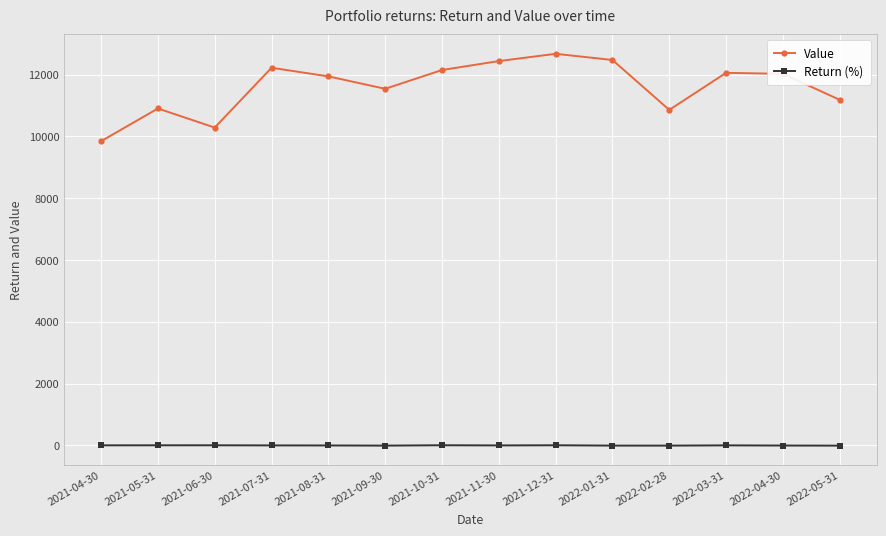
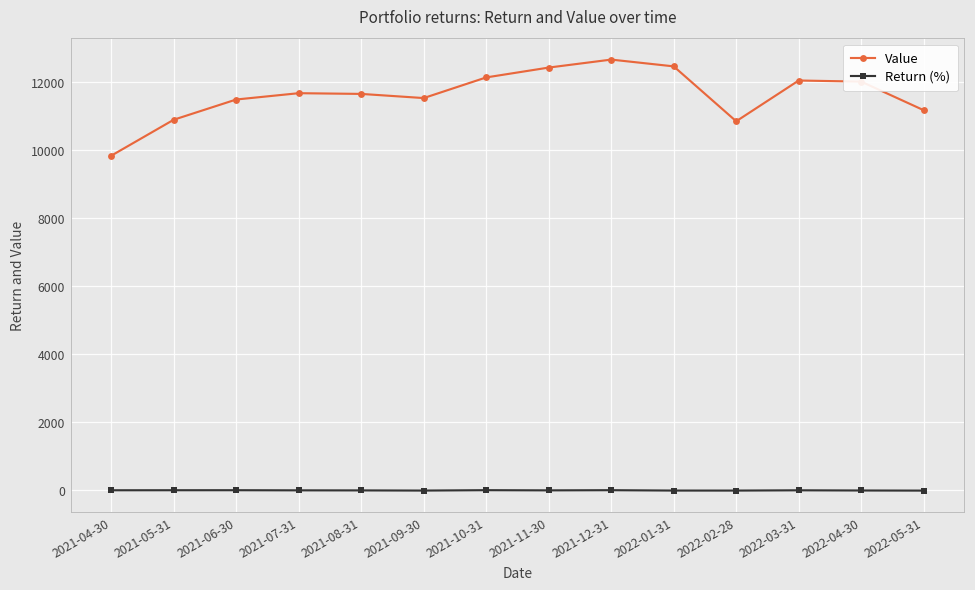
  {
    "Value": {
      "2021-04-30": 9800,
      "2021-05-31": 10900,
-     "2021-06-30": 10300,
-     "2021-07-31": 12200,
-     "2021-08-31": 11900,
+     "2021-06-30": 11500,
+     "2021-07-31": 11700,
+     "2021-08-31": 11700,
      "2021-09-30": 11500,
      "2021-10-31": 12100,
      "2021-11-30": 12400,
      "2021-12-31": 12700,
      "2022-01-31": 12500,
      "2022-02-28": 10900,
      "2022-03-31": 12100,
      "2022-05-31": 11200
    },
    "Return (%)": {
      "2021-04-30": 0,
      "2021-05-31": 0,
      "2021-06-30": 0,
      "2021-07-31": 0,
      "2021-08-31": 0,
      "2021-09-30": 0,
      "2021-10-31": 0,
      "2021-11-30": 0,
      "2021-12-31": 0,
      "2022-01-31": 0,
      "2022-02-28": 0,
      "2022-03-31": 0,
      "2022-04-30": 0,
      "2022-05-31": 0
    }
  }
